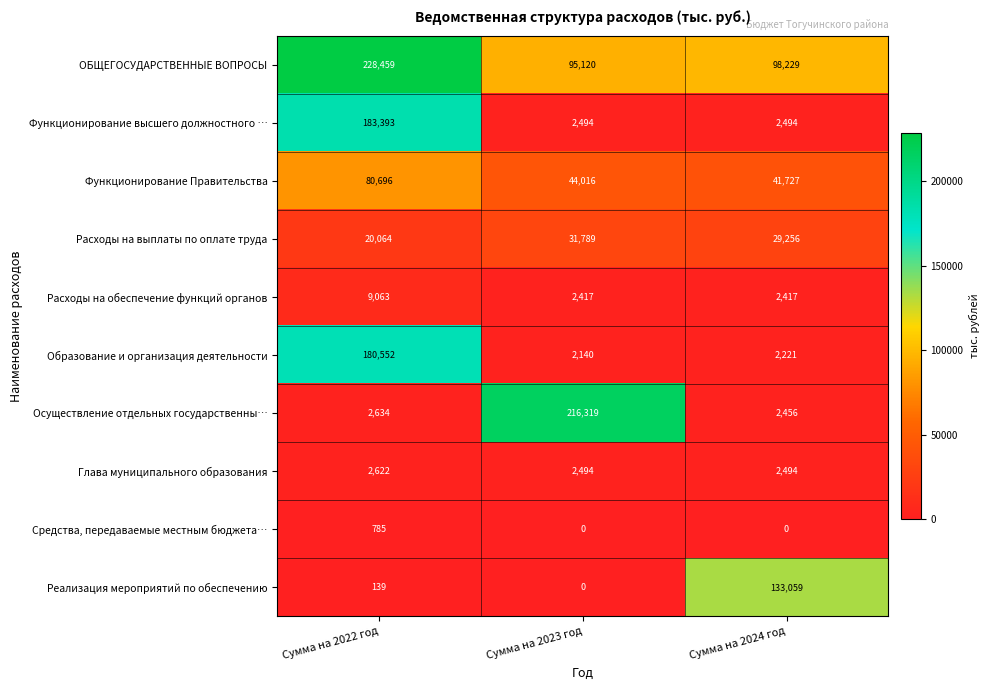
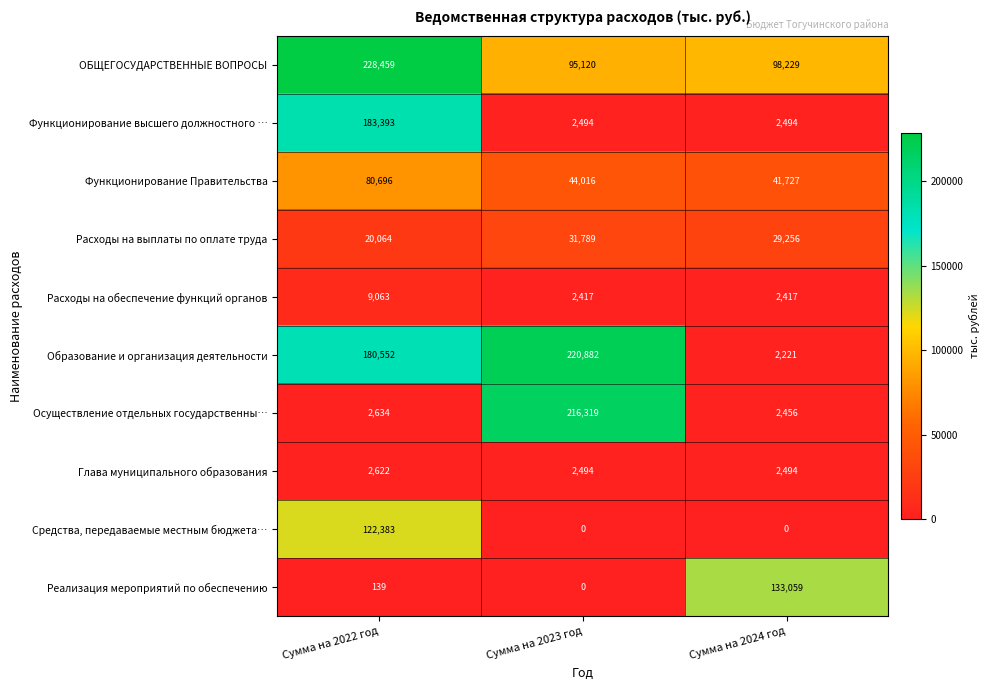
  {
    "ОБЩЕГОСУДАРСТВЕННЫЕ ВОПРОСЫ": {
      "Сумма на 2022 год": "228,459",
      "Сумма на 2023 год": "95,120",
      "Сумма на 2024 год": "98,229"
    },
    "Функционирование высшего должностного …": {
      "Сумма на 2022 год": "183,393",
      "Сумма на 2023 год": "2,494",
      "Сумма на 2024 год": "2,494"
    },
    "Функционирование Правительства": {
      "Сумма на 2022 год": "80,696",
      "Сумма на 2023 год": "44,016",
      "Сумма на 2024 год": "41,727"
    },
    "Расходы на выплаты по оплате труда": {
      "Сумма на 2022 год": "20,064",
      "Сумма на 2023 год": "31,789",
      "Сумма на 2024 год": "29,256"
    },
    "Расходы на обеспечение функций органов": {
      "Сумма на 2022 год": "9,063",
      "Сумма на 2023 год": "2,417",
      "Сумма на 2024 год": "2,417"
    },
    "Образование и организация деятельности": {
      "Сумма на 2022 год": "180,552",
-     "Сумма на 2023 год": "2,140",
+     "Сумма на 2023 год": "220,882",
      "Сумма на 2024 год": "2,221"
    },
    "Осуществление отдельных государственны…": {
      "Сумма на 2022 год": "2,634",
      "Сумма на 2023 год": "216,319",
      "Сумма на 2024 год": "2,456"
    },
    "Глава муниципального образования": {
      "Сумма на 2022 год": "2,622",
      "Сумма на 2023 год": "2,494",
      "Сумма на 2024 год": "2,494"
    },
    "Средства, передаваемые местным бюджета…": {
-     "Сумма на 2022 год": "785",
+     "Сумма на 2022 год": "122,383",
      "Сумма на 2023 год": "0",
      "Сумма на 2024 год": "0"
    },
    "Реализация мероприятий по обеспечению": {
      "Сумма на 2022 год": "139",
      "Сумма на 2023 год": "0",
      "Сумма на 2024 год": "133,059"
    }
  }
